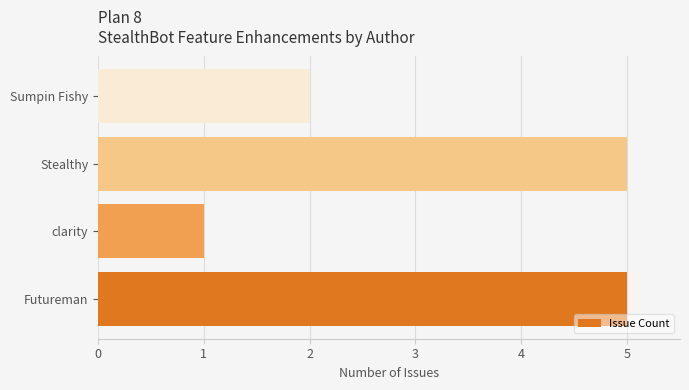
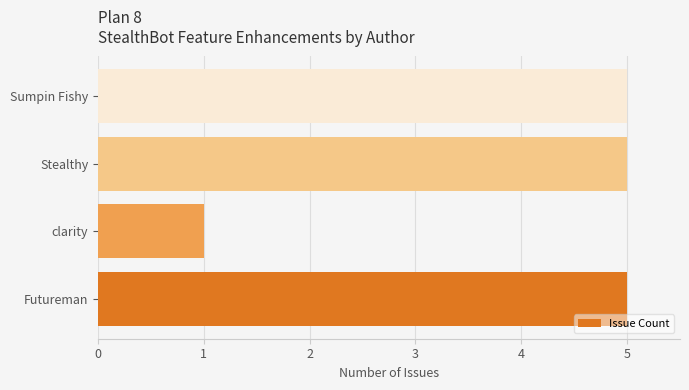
  {
-   "Sumpin Fishy": 2,
+   "Sumpin Fishy": 5,
    "Stealthy": 5,
    "clarity": 1,
    "Futureman": 5
  }
